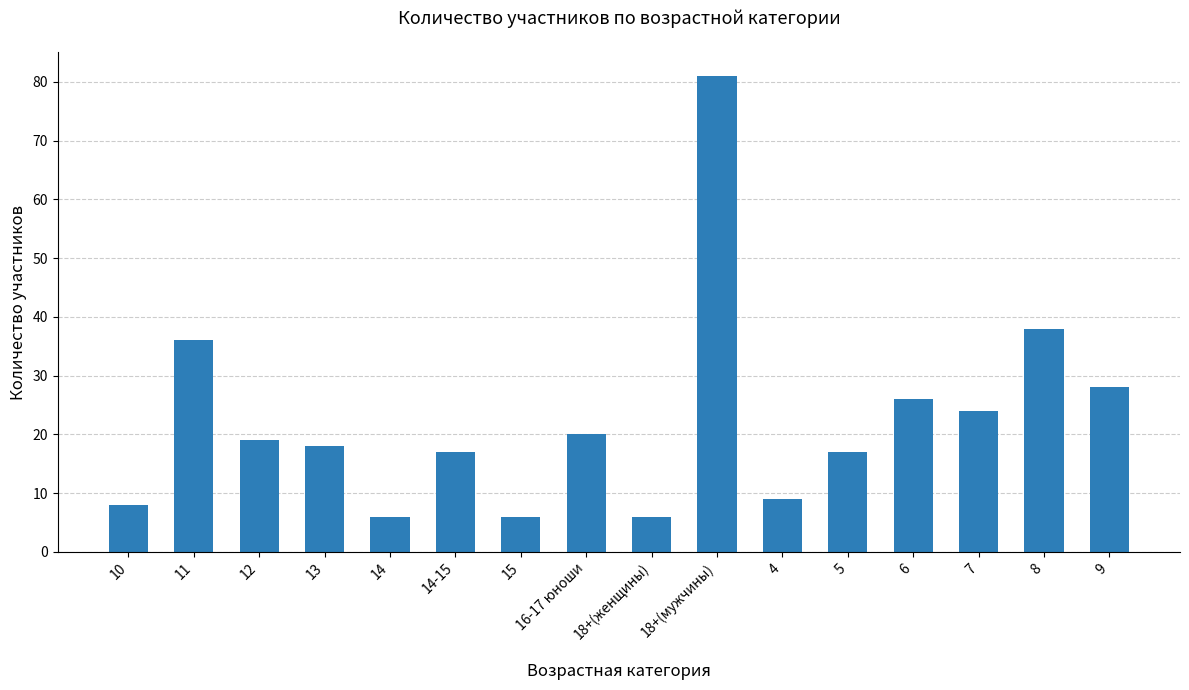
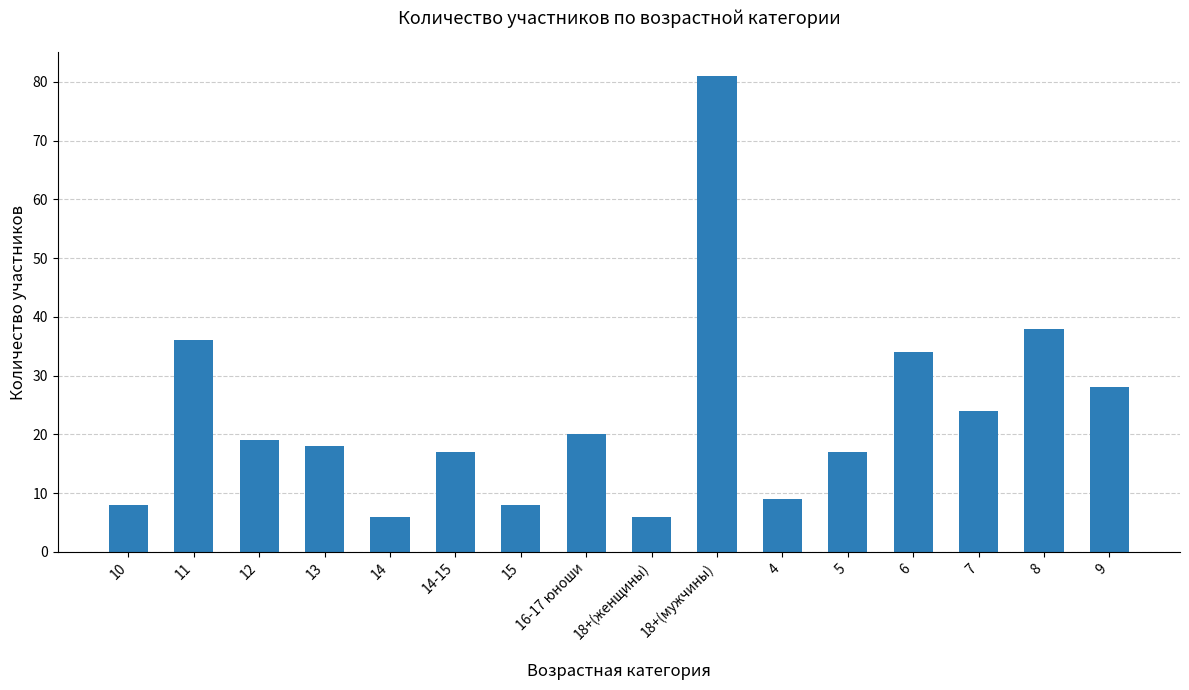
  {
    "10": 8,
    "11": 36,
    "12": 19,
    "13": 18,
    "14": 6,
    "14-15": 17,
-   "15": 6,
+   "15": 8,
    "16-17 юноши": 20,
    "18+(женщины)": 6,
    "18+(мужчины)": 81,
    "4": 9,
    "5": 17,
-   "6": 26,
+   "6": 34,
    "7": 24,
    "8": 38,
    "9": 28
  }
